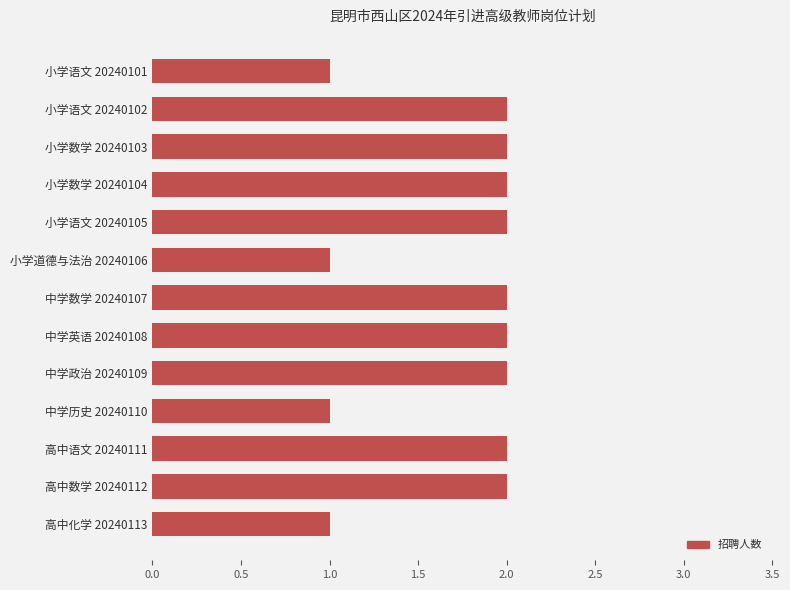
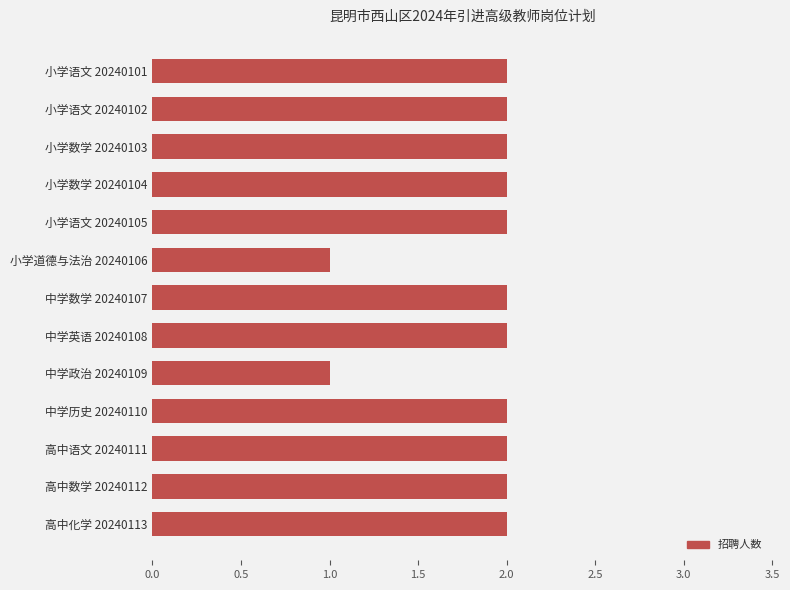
  {
-   "小学语文 20240101": 1,
+   "小学语文 20240101": 2,
    "小学语文 20240102": 2,
    "小学数学 20240103": 2,
    "小学数学 20240104": 2,
    "小学语文 20240105": 2,
    "小学道德与法治 20240106": 1,
    "中学数学 20240107": 2,
    "中学英语 20240108": 2,
-   "中学政治 20240109": 2,
-   "中学历史 20240110": 1,
+   "中学政治 20240109": 1,
+   "中学历史 20240110": 2,
    "高中语文 20240111": 2,
    "高中数学 20240112": 2,
-   "高中化学 20240113": 1
+   "高中化学 20240113": 2
  }
